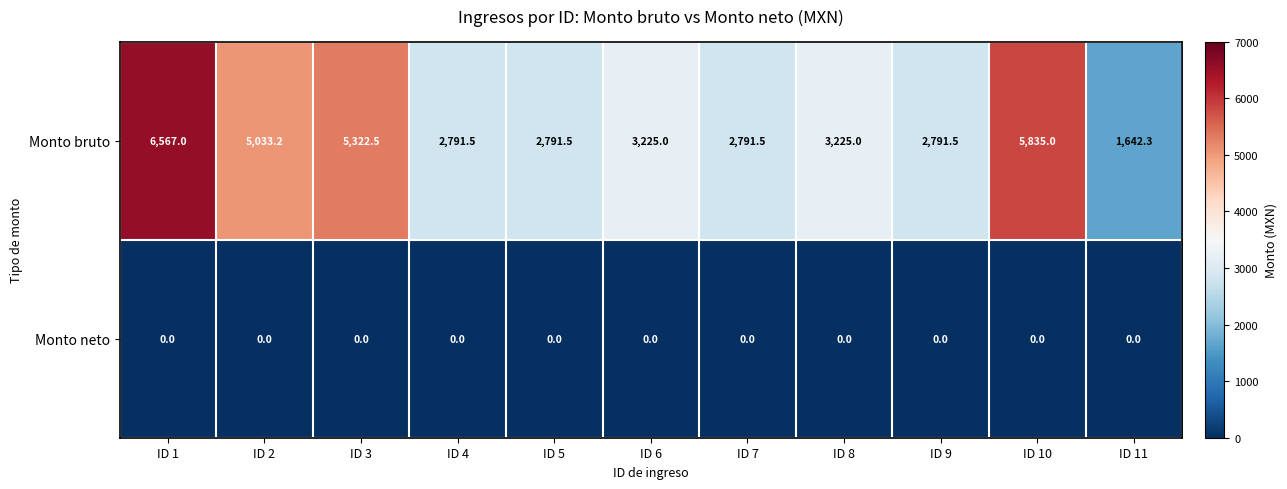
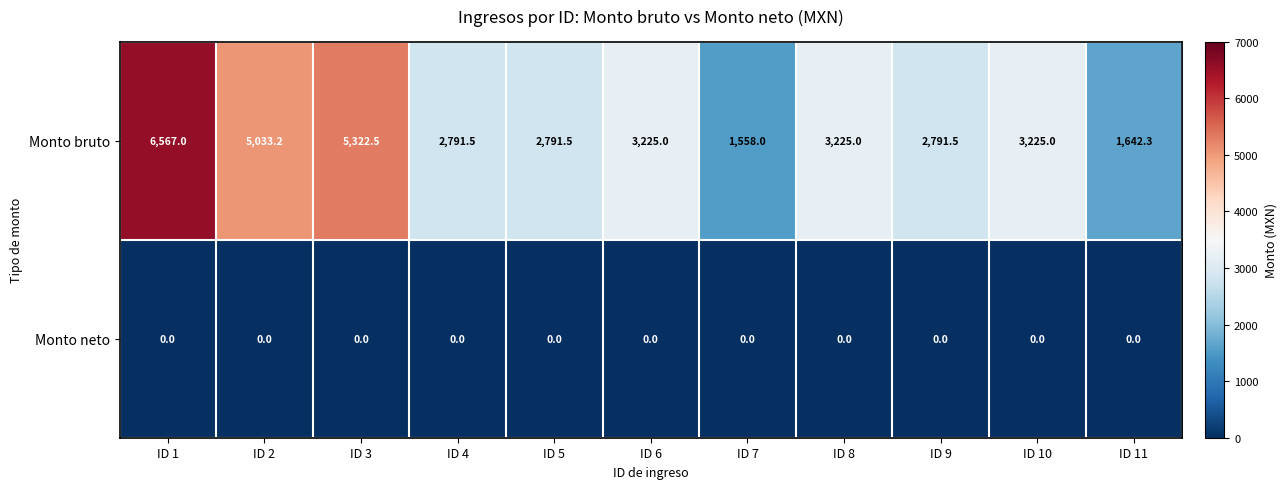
  {
    "Monto bruto": {
      "ID 1": "6,567.0",
      "ID 2": "5,033.2",
      "ID 3": "5,322.5",
      "ID 4": "2,791.5",
      "ID 5": "2,791.5",
      "ID 6": "3,225.0",
-     "ID 7": "2,791.5",
+     "ID 7": "1,558.0",
      "ID 8": "3,225.0",
      "ID 9": "2,791.5",
-     "ID 10": "5,835.0",
+     "ID 10": "3,225.0",
      "ID 11": "1,642.3"
    },
    "Monto neto": {
      "ID 1": "0.0",
      "ID 2": "0.0",
      "ID 3": "0.0",
      "ID 4": "0.0",
      "ID 5": "0.0",
      "ID 6": "0.0",
      "ID 7": "0.0",
      "ID 8": "0.0",
      "ID 9": "0.0",
      "ID 10": "0.0",
      "ID 11": "0.0"
    }
  }
